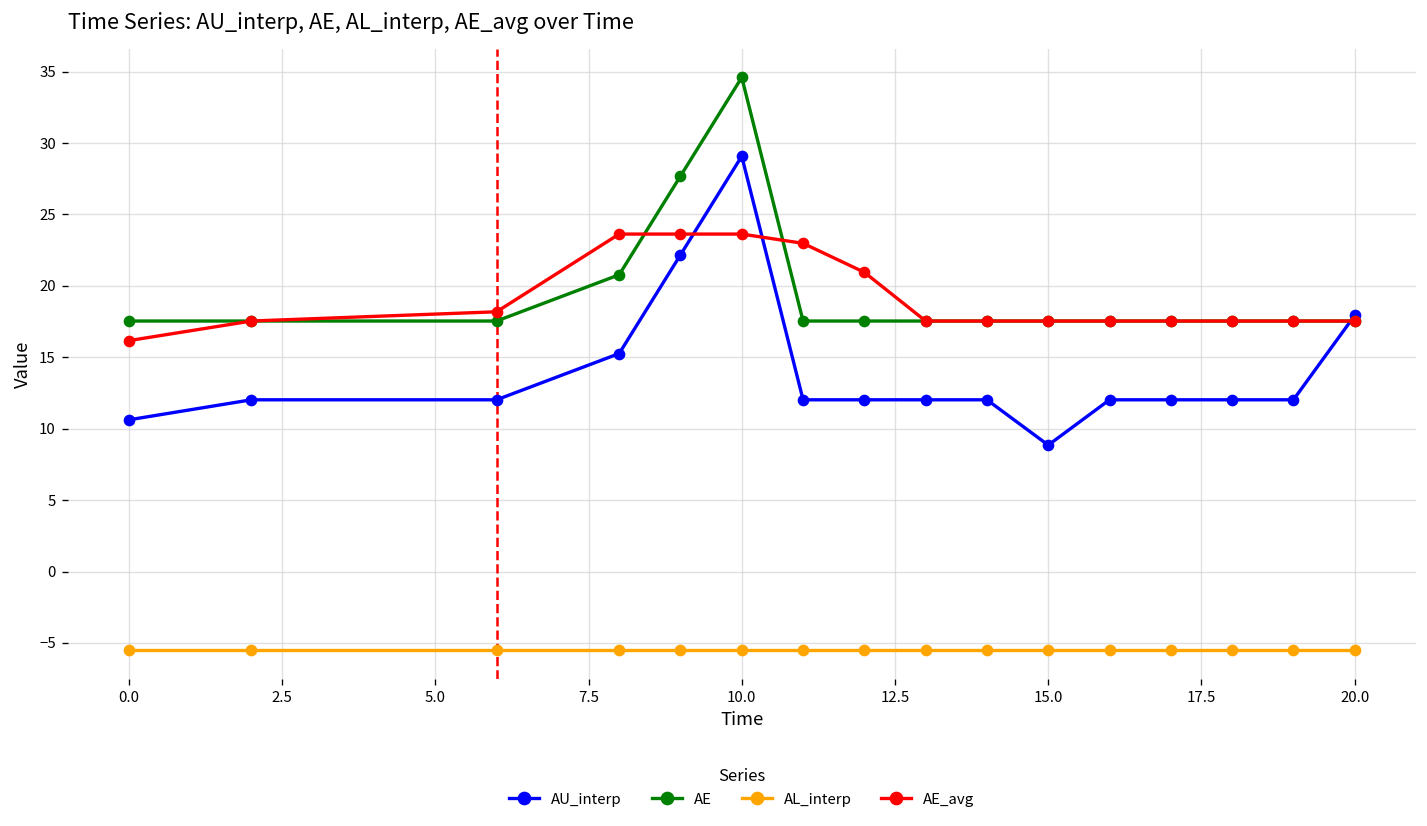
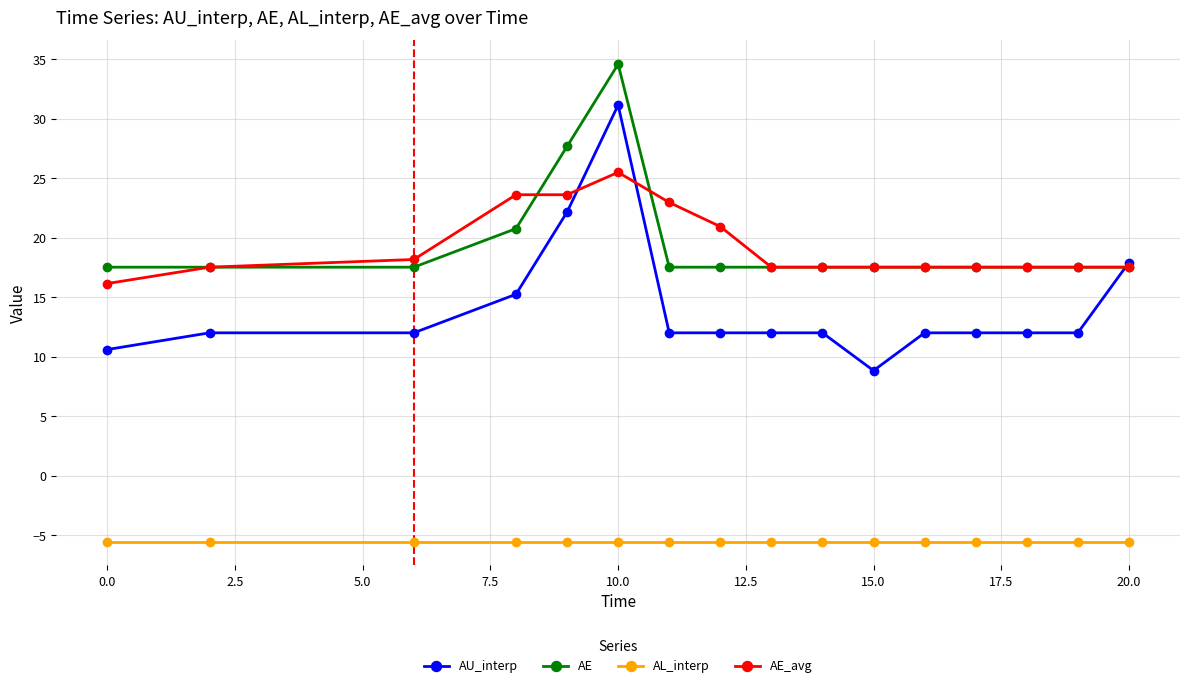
  {
    "AU_interp": {
      "0.0": 10.6,
-     "10.0": 29.1,
+     "10.0": 31.2,
      "15.0": 8.9,
      "20.0": 17.9
    },
    "AE": {
      "0.0": 17.5,
      "10.0": 34.6
    },
    "AL_interp": {
      "0.0": -5.5,
      "10.0": -5.5,
      "15.0": -5.5,
      "20.0": -5.5
    },
    "AE_avg": {
      "0.0": 16.2,
-     "10.0": 23.6
+     "10.0": 25.5
    }
  }
